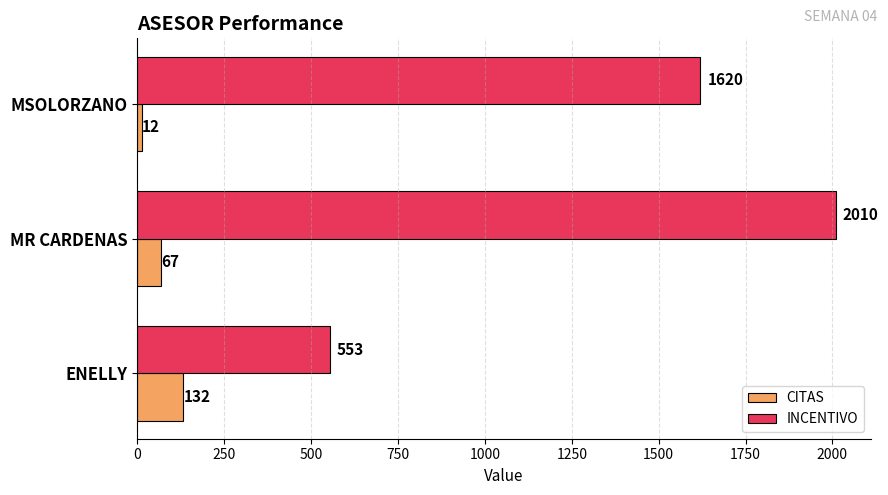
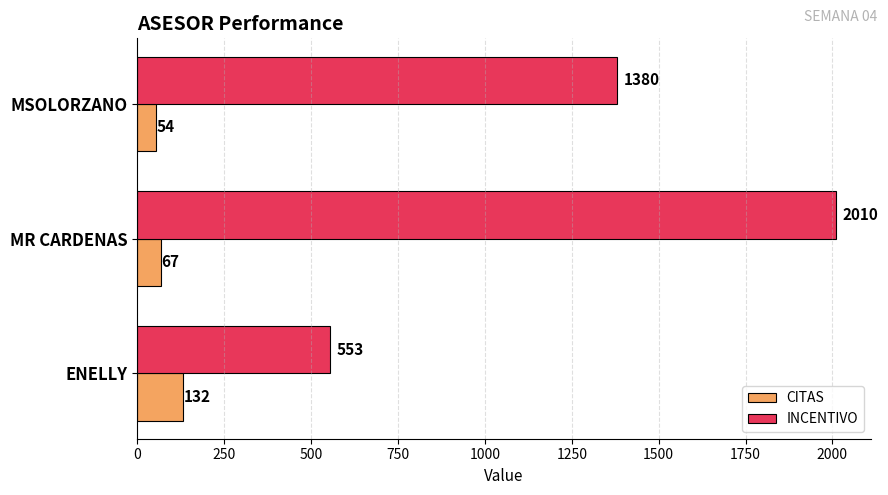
  {
    "CITAS": {
-     "MSOLORZANO": 12,
+     "MSOLORZANO": 54,
      "MR CARDENAS": 67,
      "ENELLY": 132
    },
    "INCENTIVO": {
-     "MSOLORZANO": 1620,
+     "MSOLORZANO": 1380,
      "MR CARDENAS": 2010,
      "ENELLY": 553
    }
  }
